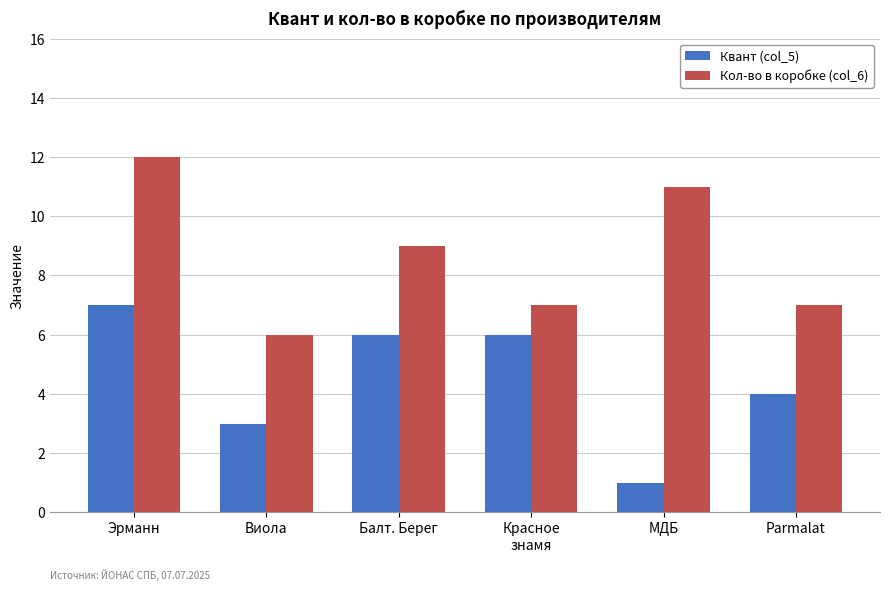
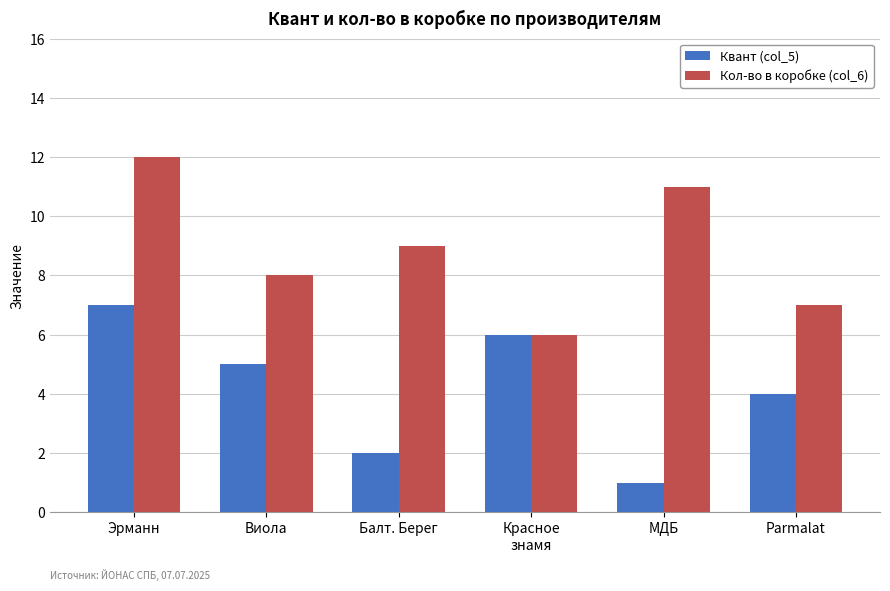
  {
    "Квант (col_5)": {
      "Эрманн": 7,
-     "Виола": 3,
-     "Балт. Берег": 6,
+     "Виола": 5,
+     "Балт. Берег": 2,
      "Красное знамя": 6,
      "МДБ": 1,
      "Parmalat": 4
    },
    "Кол-во в коробке (col_6)": {
      "Эрманн": 12,
-     "Виола": 6,
+     "Виола": 8,
      "Балт. Берег": 9,
-     "Красное знамя": 7,
+     "Красное знамя": 6,
      "МДБ": 11,
      "Parmalat": 7
    }
  }
